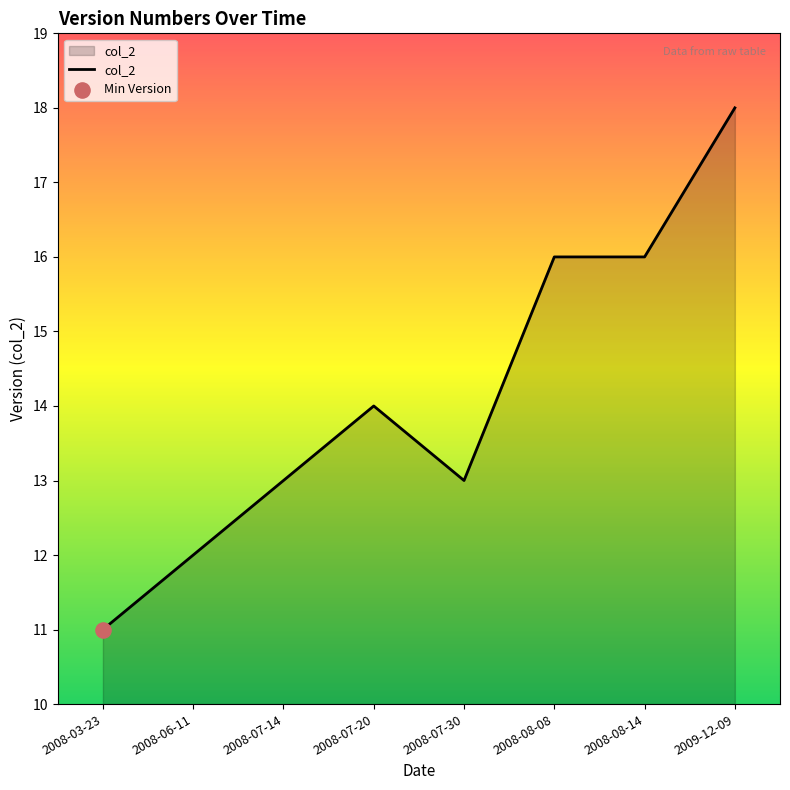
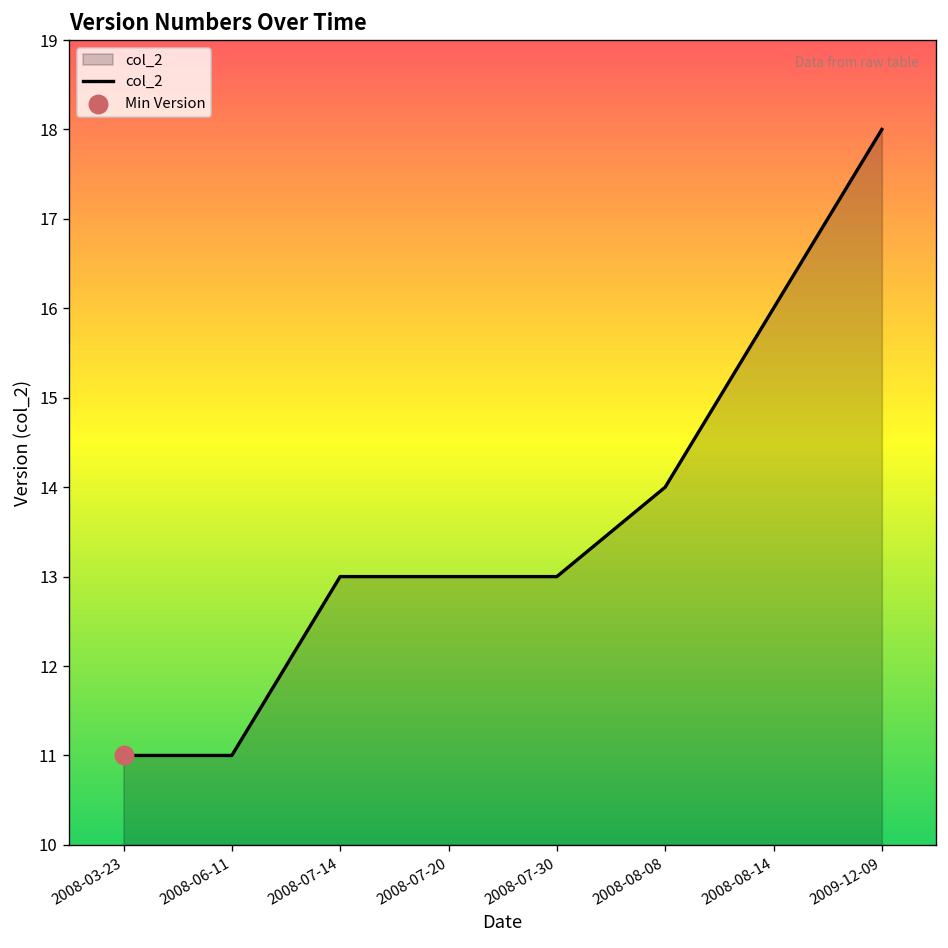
  {
    "col_2": {
-     "2008-06-11": 12,
+     "2008-06-11": 11,
      "2008-07-14": 13,
-     "2008-07-20": 14,
+     "2008-07-20": 13,
      "2008-07-30": 13,
-     "2008-08-08": 16,
+     "2008-08-08": 14,
      "2008-08-14": 16,
      "2009-12-09": 18
    }
  }
